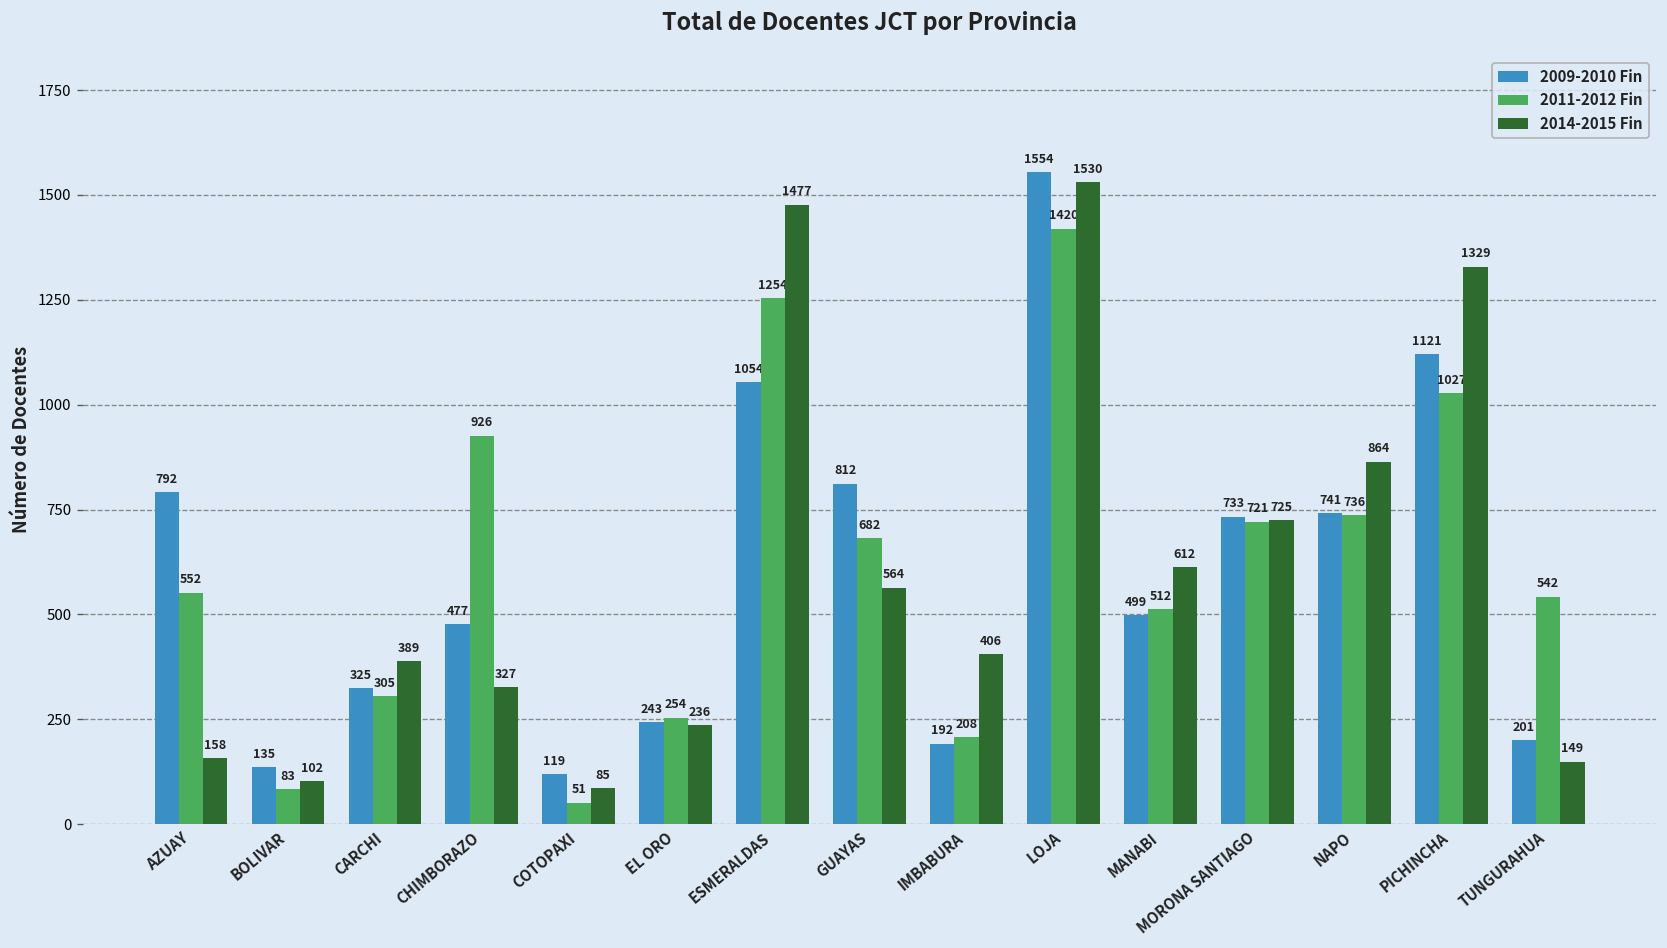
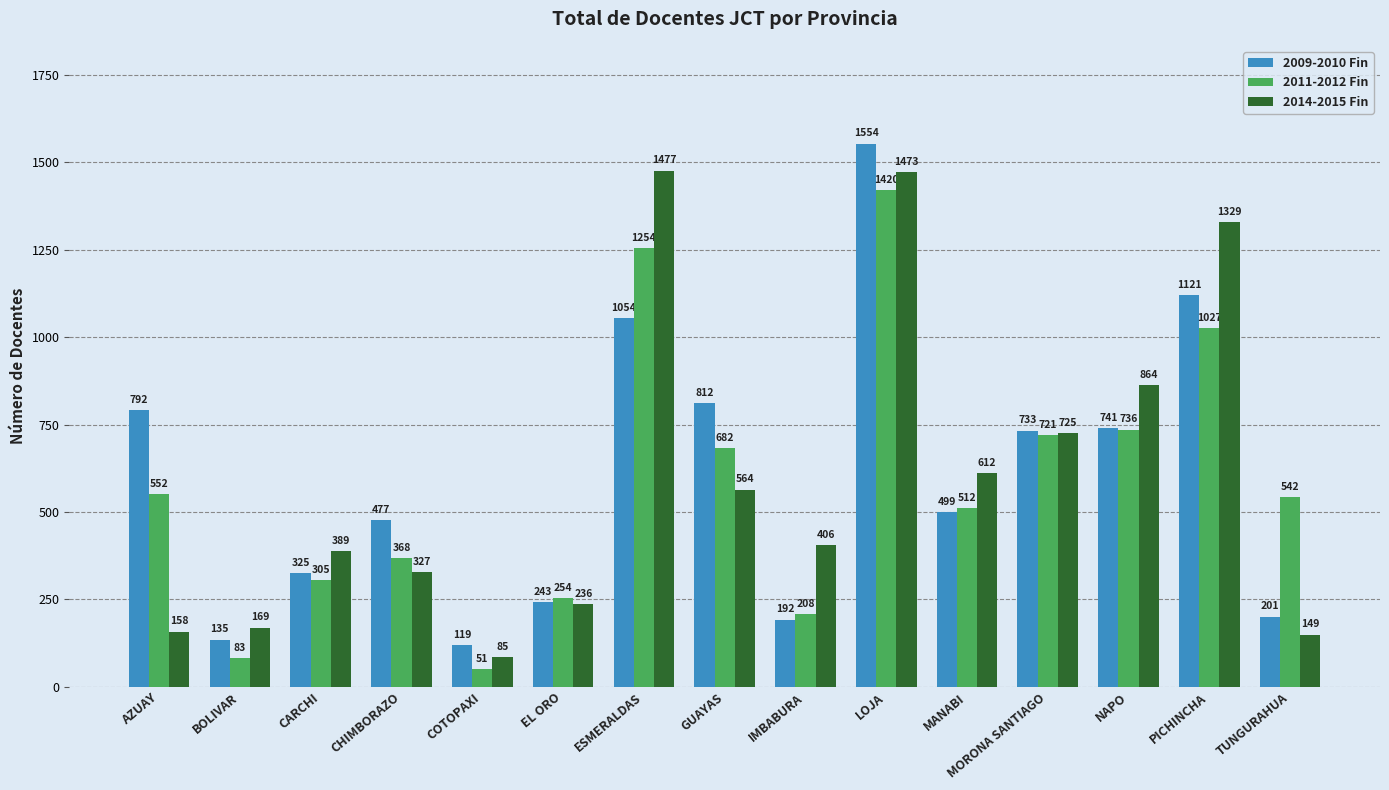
  {
    "2009-2010 Fin": {
      "AZUAY": 792,
      "BOLIVAR": 135,
      "CARCHI": 325,
      "CHIMBORAZO": 477,
      "COTOPAXI": 119,
      "EL ORO": 243,
      "ESMERALDAS": 1054,
      "GUAYAS": 812,
      "IMBABURA": 192,
      "LOJA": 1554,
      "MANABI": 499,
      "MORONA SANTIAGO": 733,
      "NAPO": 741,
      "PICHINCHA": 1121,
      "TUNGURAHUA": 201
    },
    "2011-2012 Fin": {
      "AZUAY": 552,
      "BOLIVAR": 83,
      "CARCHI": 305,
-     "CHIMBORAZO": 926,
+     "CHIMBORAZO": 368,
      "COTOPAXI": 51,
      "EL ORO": 254,
      "ESMERALDAS": 1254,
      "GUAYAS": 682,
      "IMBABURA": 208,
      "LOJA": 1420,
      "MANABI": 512,
      "MORONA SANTIAGO": 721,
      "NAPO": 736,
      "PICHINCHA": 1027,
      "TUNGURAHUA": 542
    },
    "2014-2015 Fin": {
      "AZUAY": 158,
-     "BOLIVAR": 102,
+     "BOLIVAR": 169,
      "CARCHI": 389,
      "CHIMBORAZO": 327,
      "COTOPAXI": 85,
      "EL ORO": 236,
      "ESMERALDAS": 1477,
      "GUAYAS": 564,
      "IMBABURA": 406,
-     "LOJA": 1530,
+     "LOJA": 1473,
      "MANABI": 612,
      "MORONA SANTIAGO": 725,
      "NAPO": 864,
      "PICHINCHA": 1329,
      "TUNGURAHUA": 149
    }
  }
